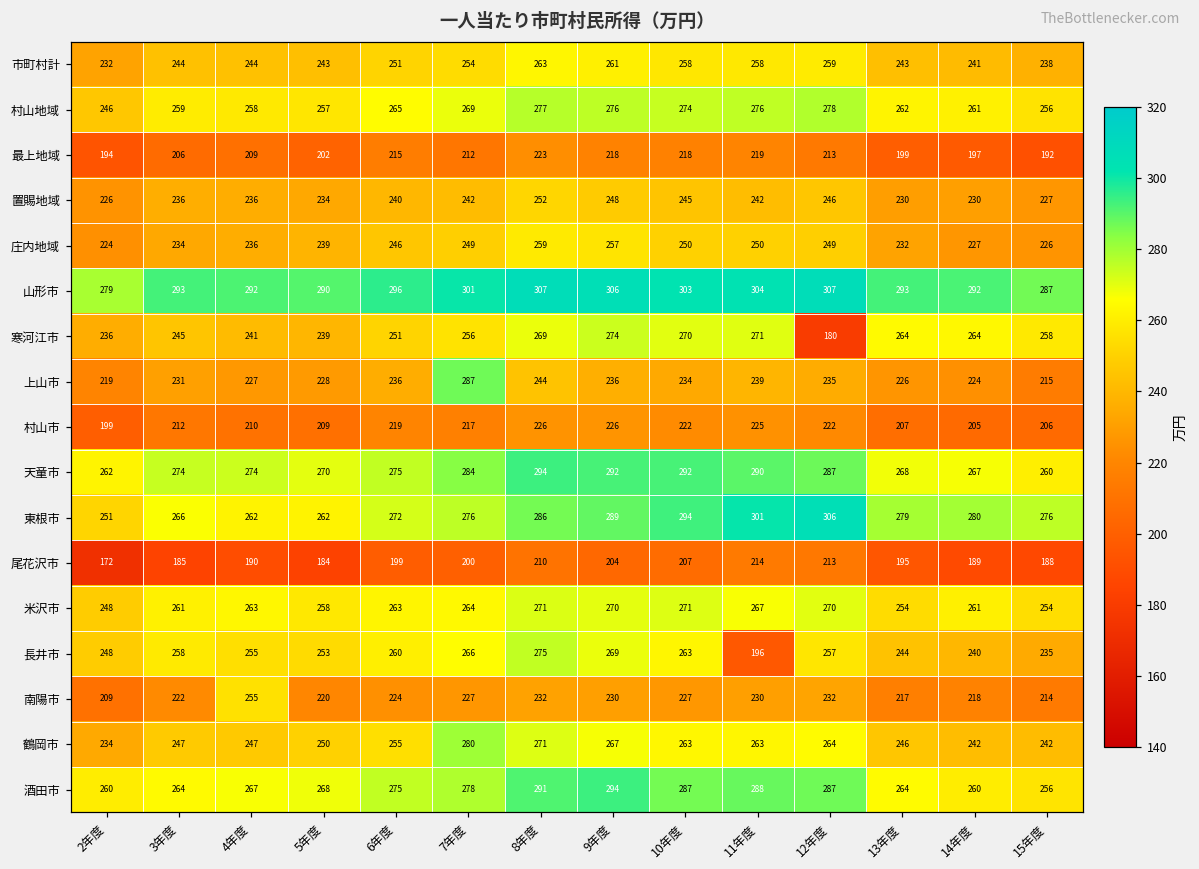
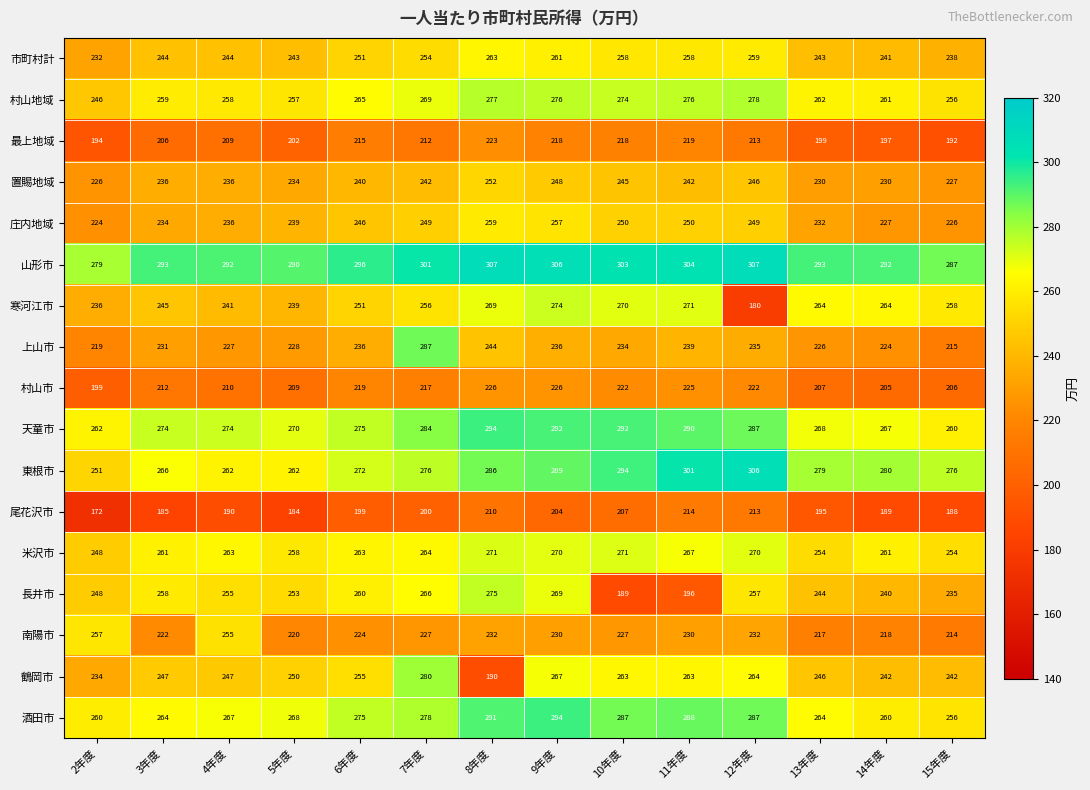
  {
    "長井市": {
      "2年度": 248,
      "3年度": 258,
      "4年度": 255,
      "5年度": 253,
      "6年度": 260,
      "7年度": 266,
      "8年度": 275,
      "9年度": 269,
-     "10年度": 263,
+     "10年度": 189,
      "11年度": 196,
      "12年度": 257,
      "13年度": 244,
      "14年度": 240,
      "15年度": 235
    },
    "南陽市": {
-     "2年度": 209,
+     "2年度": 257,
      "3年度": 222,
      "4年度": 255,
      "5年度": 220,
      "6年度": 224,
      "7年度": 227,
      "8年度": 232,
      "9年度": 230,
      "10年度": 227,
      "11年度": 230,
      "12年度": 232,
      "13年度": 217,
      "14年度": 218,
      "15年度": 214
    },
    "鶴岡市": {
      "2年度": 234,
      "3年度": 247,
      "4年度": 247,
      "5年度": 250,
      "6年度": 255,
      "7年度": 280,
-     "8年度": 271,
+     "8年度": 190,
      "9年度": 267,
      "10年度": 263,
      "11年度": 263,
      "12年度": 264,
      "13年度": 246,
      "14年度": 242,
      "15年度": 242
    }
  }
